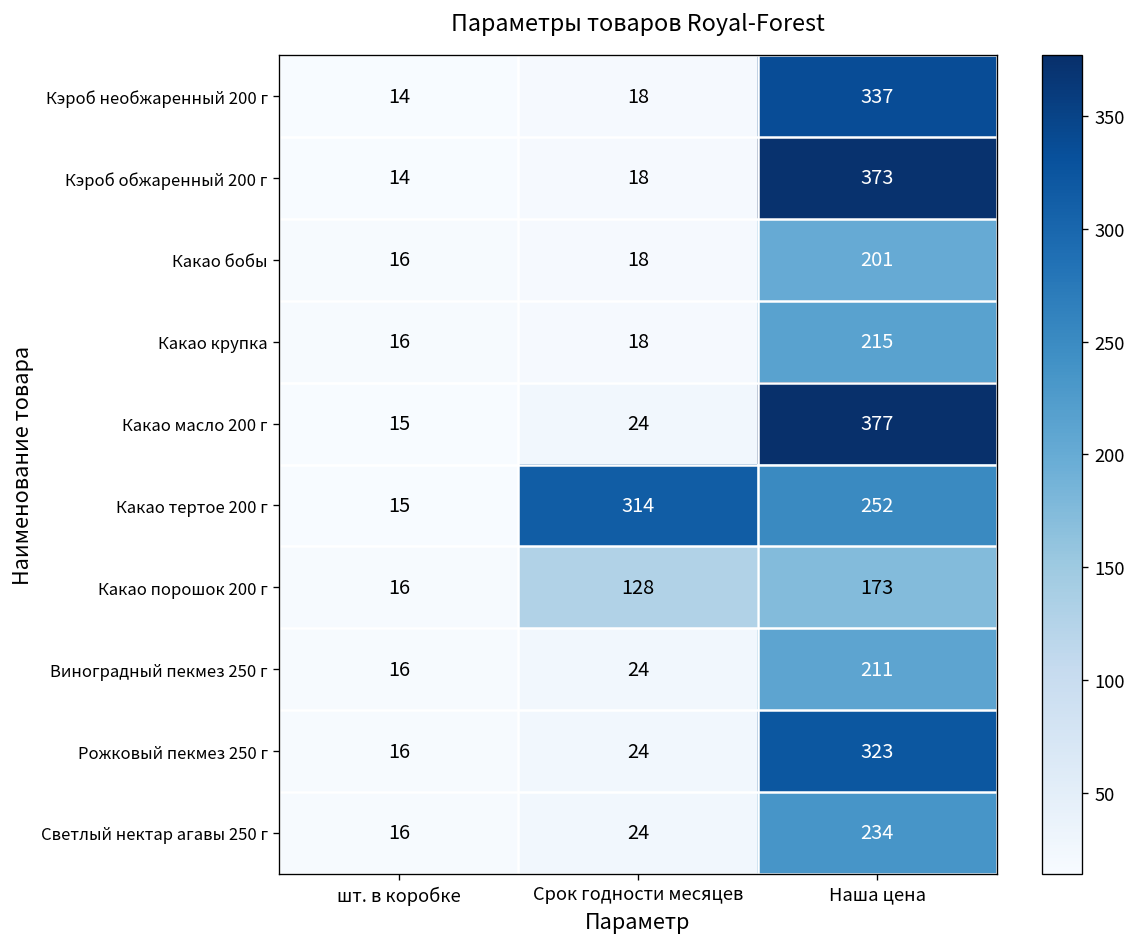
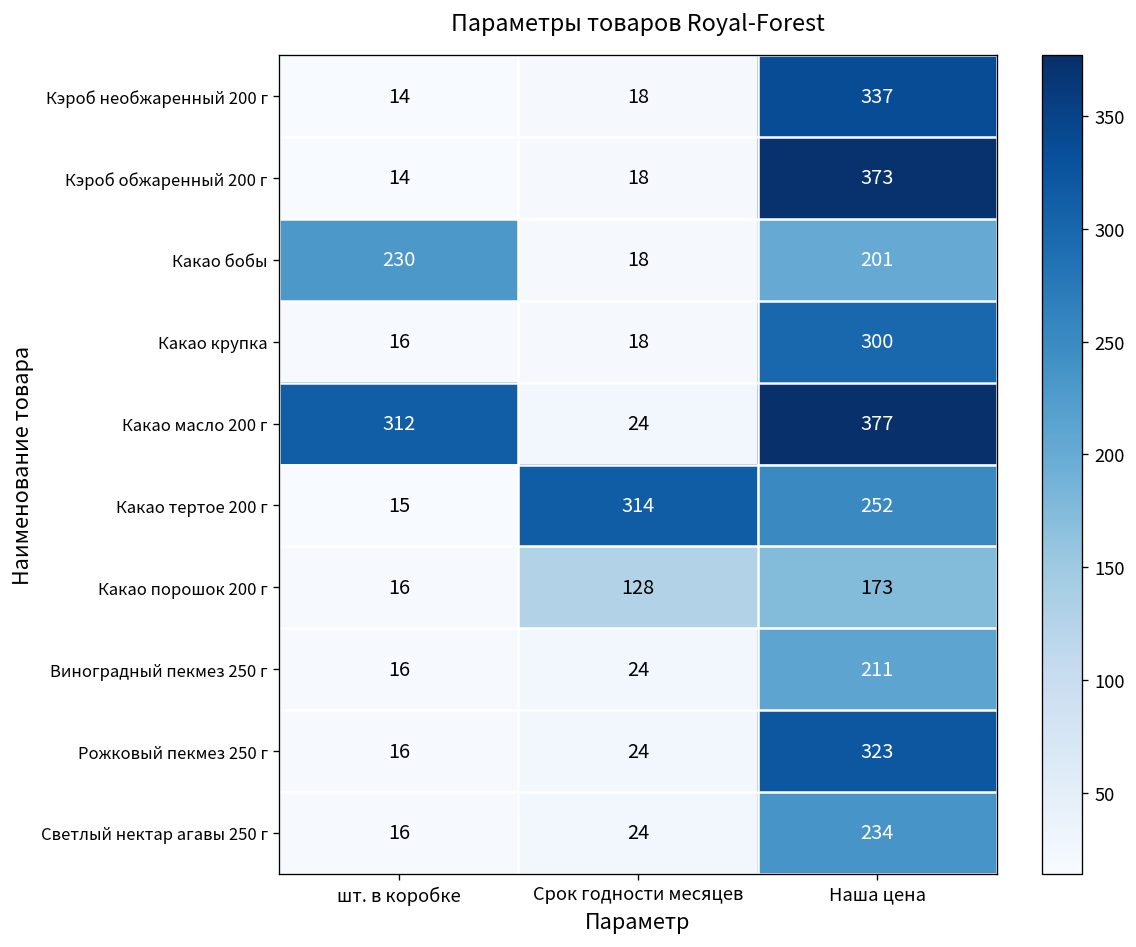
  {
    "Кэроб необжаренный 200 г": {
      "шт. в коробке": 14,
      "Срок годности месяцев": 18,
      "Наша цена": 337
    },
    "Кэроб обжаренный 200 г": {
      "шт. в коробке": 14,
      "Срок годности месяцев": 18,
      "Наша цена": 373
    },
    "Какао бобы": {
-     "шт. в коробке": 16,
+     "шт. в коробке": 230,
      "Срок годности месяцев": 18,
      "Наша цена": 201
    },
    "Какао крупка": {
      "шт. в коробке": 16,
      "Срок годности месяцев": 18,
-     "Наша цена": 215
+     "Наша цена": 300
    },
    "Какао масло 200 г": {
-     "шт. в коробке": 15,
+     "шт. в коробке": 312,
      "Срок годности месяцев": 24,
      "Наша цена": 377
    },
    "Какао тертое 200 г": {
      "шт. в коробке": 15,
      "Срок годности месяцев": 314,
      "Наша цена": 252
    },
    "Какао порошок 200 г": {
      "шт. в коробке": 16,
      "Срок годности месяцев": 128,
      "Наша цена": 173
    },
    "Виноградный пекмез 250 г": {
      "шт. в коробке": 16,
      "Срок годности месяцев": 24,
      "Наша цена": 211
    },
    "Рожковый пекмез 250 г": {
      "шт. в коробке": 16,
      "Срок годности месяцев": 24,
      "Наша цена": 323
    },
    "Светлый нектар агавы 250 г": {
      "шт. в коробке": 16,
      "Срок годности месяцев": 24,
      "Наша цена": 234
    }
  }
